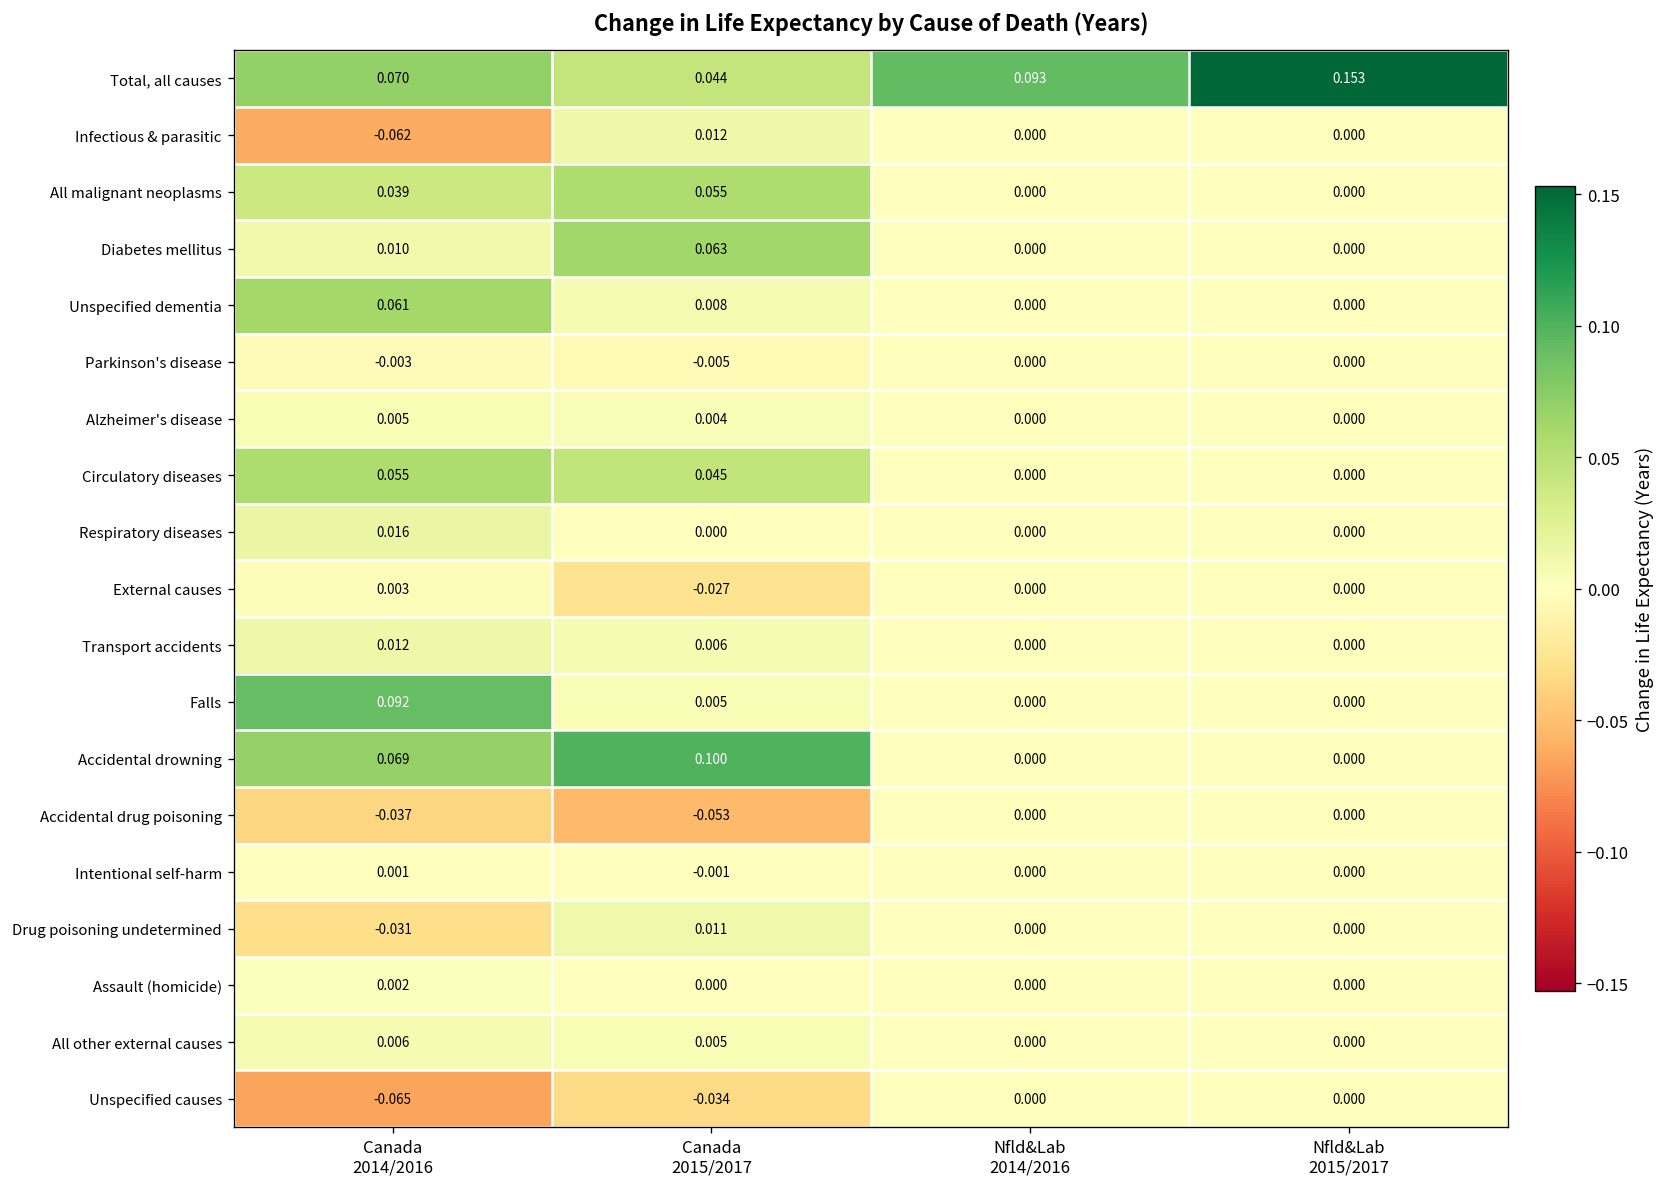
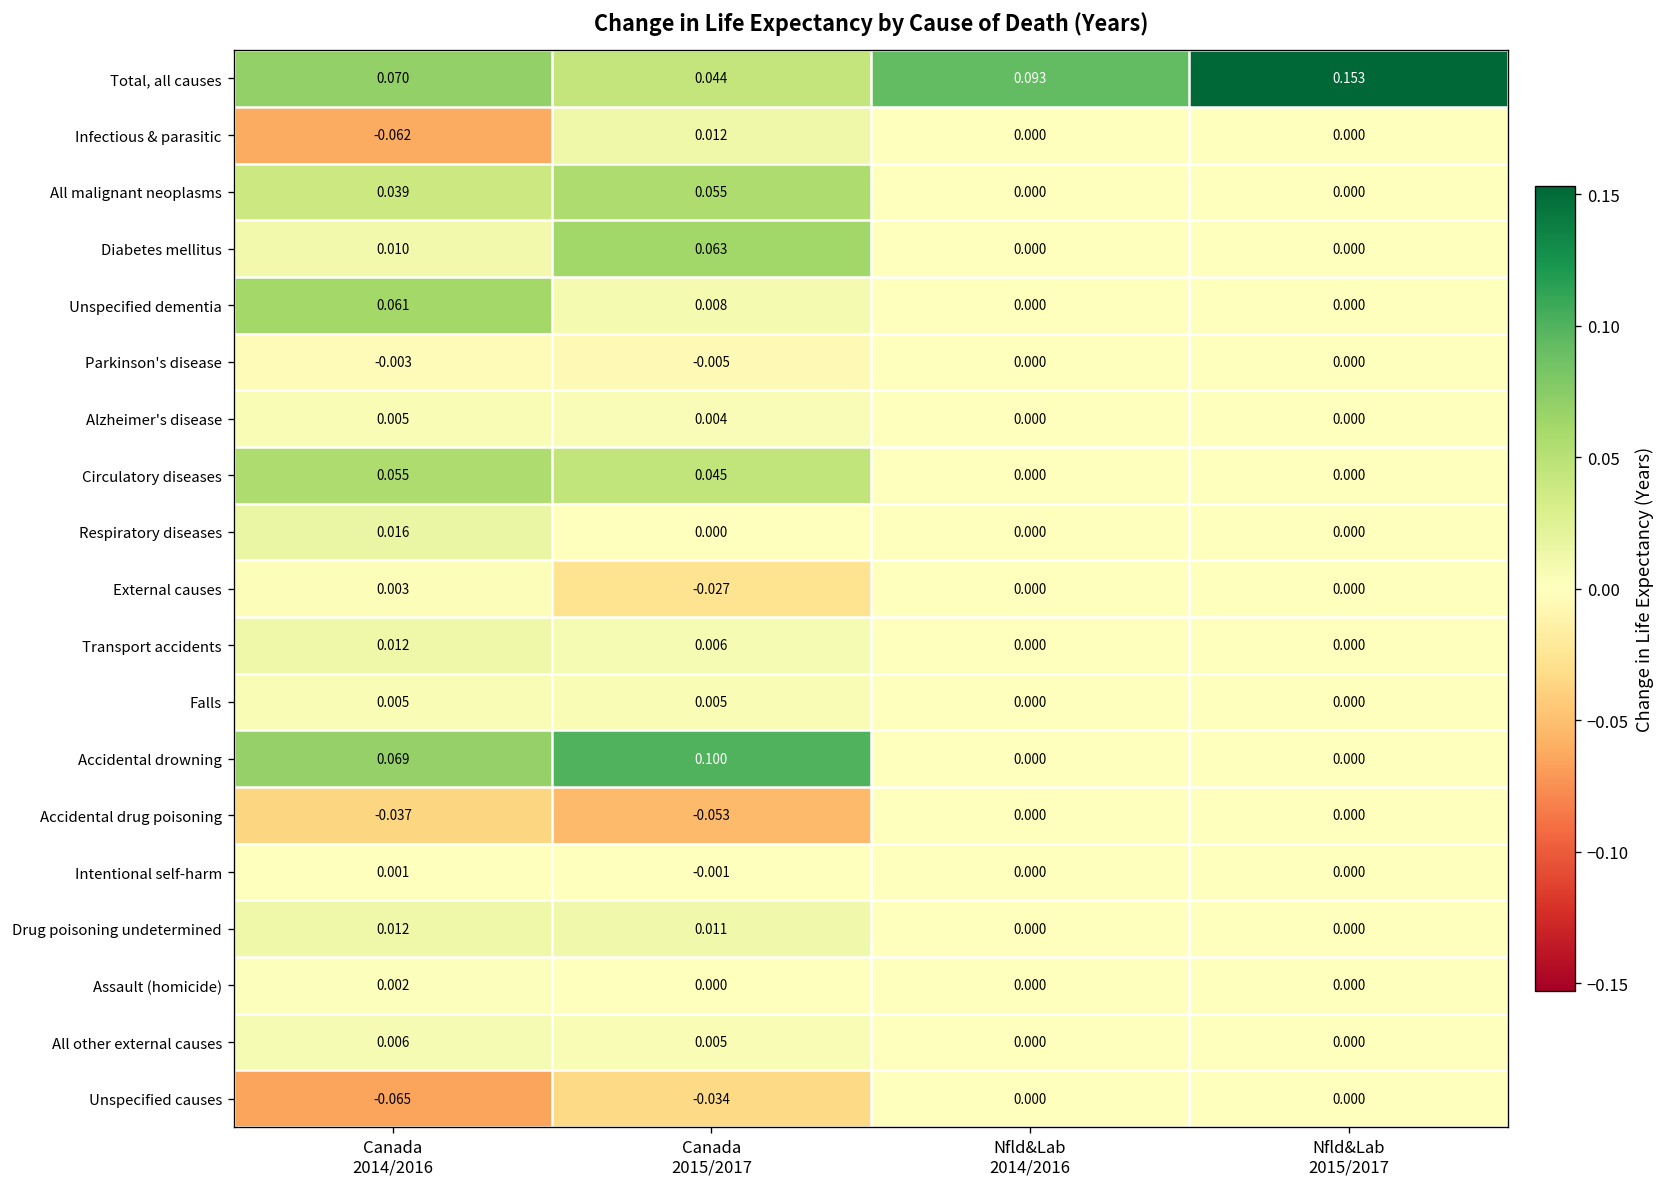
  {
    "Total, all causes": {
      "Canada 2014/2016": 0.070,
      "Canada 2015/2017": 0.044,
      "Nfld&Lab 2014/2016": 0.093,
      "Nfld&Lab 2015/2017": 0.153
    },
    "Infectious & parasitic": {
      "Canada 2014/2016": -0.062,
      "Canada 2015/2017": 0.012,
      "Nfld&Lab 2014/2016": 0.000,
      "Nfld&Lab 2015/2017": 0.000
    },
    "All malignant neoplasms": {
      "Canada 2014/2016": 0.039,
      "Canada 2015/2017": 0.055,
      "Nfld&Lab 2014/2016": 0.000,
      "Nfld&Lab 2015/2017": 0.000
    },
    "Diabetes mellitus": {
      "Canada 2014/2016": 0.010,
      "Canada 2015/2017": 0.063,
      "Nfld&Lab 2014/2016": 0.000,
      "Nfld&Lab 2015/2017": 0.000
    },
    "Unspecified dementia": {
      "Canada 2014/2016": 0.061,
      "Canada 2015/2017": 0.008,
      "Nfld&Lab 2014/2016": 0.000,
      "Nfld&Lab 2015/2017": 0.000
    },
    "Parkinson's disease": {
      "Canada 2014/2016": -0.003,
      "Canada 2015/2017": -0.005,
      "Nfld&Lab 2014/2016": 0.000,
      "Nfld&Lab 2015/2017": 0.000
    },
    "Alzheimer's disease": {
      "Canada 2014/2016": 0.005,
      "Canada 2015/2017": 0.004,
      "Nfld&Lab 2014/2016": 0.000,
      "Nfld&Lab 2015/2017": 0.000
    },
    "Circulatory diseases": {
      "Canada 2014/2016": 0.055,
      "Canada 2015/2017": 0.045,
      "Nfld&Lab 2014/2016": 0.000,
      "Nfld&Lab 2015/2017": 0.000
    },
    "Respiratory diseases": {
      "Canada 2014/2016": 0.016,
      "Canada 2015/2017": 0.000,
      "Nfld&Lab 2014/2016": 0.000,
      "Nfld&Lab 2015/2017": 0.000
    },
    "External causes": {
      "Canada 2014/2016": 0.003,
      "Canada 2015/2017": -0.027,
      "Nfld&Lab 2014/2016": 0.000,
      "Nfld&Lab 2015/2017": 0.000
    },
    "Transport accidents": {
      "Canada 2014/2016": 0.012,
      "Canada 2015/2017": 0.006,
      "Nfld&Lab 2014/2016": 0.000,
      "Nfld&Lab 2015/2017": 0.000
    },
    "Falls": {
-     "Canada 2014/2016": 0.092,
+     "Canada 2014/2016": 0.005,
      "Canada 2015/2017": 0.005,
      "Nfld&Lab 2014/2016": 0.000,
      "Nfld&Lab 2015/2017": 0.000
    },
    "Accidental drowning": {
      "Canada 2014/2016": 0.069,
      "Canada 2015/2017": 0.100,
      "Nfld&Lab 2014/2016": 0.000,
      "Nfld&Lab 2015/2017": 0.000
    },
    "Accidental drug poisoning": {
      "Canada 2014/2016": -0.037,
      "Canada 2015/2017": -0.053,
      "Nfld&Lab 2014/2016": 0.000,
      "Nfld&Lab 2015/2017": 0.000
    },
    "Intentional self-harm": {
      "Canada 2014/2016": 0.001,
      "Canada 2015/2017": -0.001,
      "Nfld&Lab 2014/2016": 0.000,
      "Nfld&Lab 2015/2017": 0.000
    },
    "Drug poisoning undetermined": {
-     "Canada 2014/2016": -0.031,
+     "Canada 2014/2016": 0.012,
      "Canada 2015/2017": 0.011,
      "Nfld&Lab 2014/2016": 0.000,
      "Nfld&Lab 2015/2017": 0.000
    },
    "Assault (homicide)": {
      "Canada 2014/2016": 0.002,
      "Canada 2015/2017": 0.000,
      "Nfld&Lab 2014/2016": 0.000,
      "Nfld&Lab 2015/2017": 0.000
    },
    "All other external causes": {
      "Canada 2014/2016": 0.006,
      "Canada 2015/2017": 0.005,
      "Nfld&Lab 2014/2016": 0.000,
      "Nfld&Lab 2015/2017": 0.000
    },
    "Unspecified causes": {
      "Canada 2014/2016": -0.065,
      "Canada 2015/2017": -0.034,
      "Nfld&Lab 2014/2016": 0.000,
      "Nfld&Lab 2015/2017": 0.000
    }
  }
